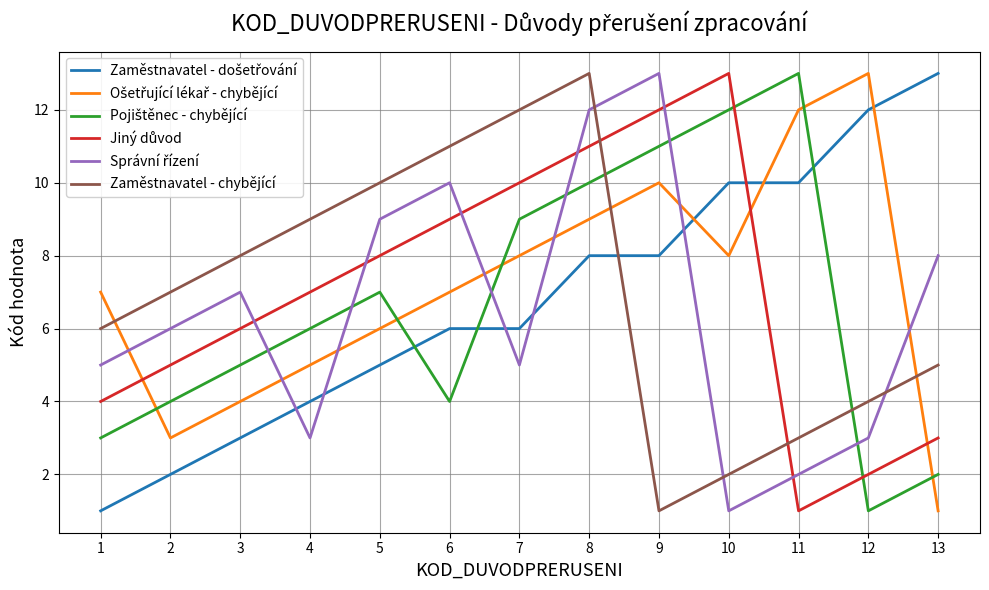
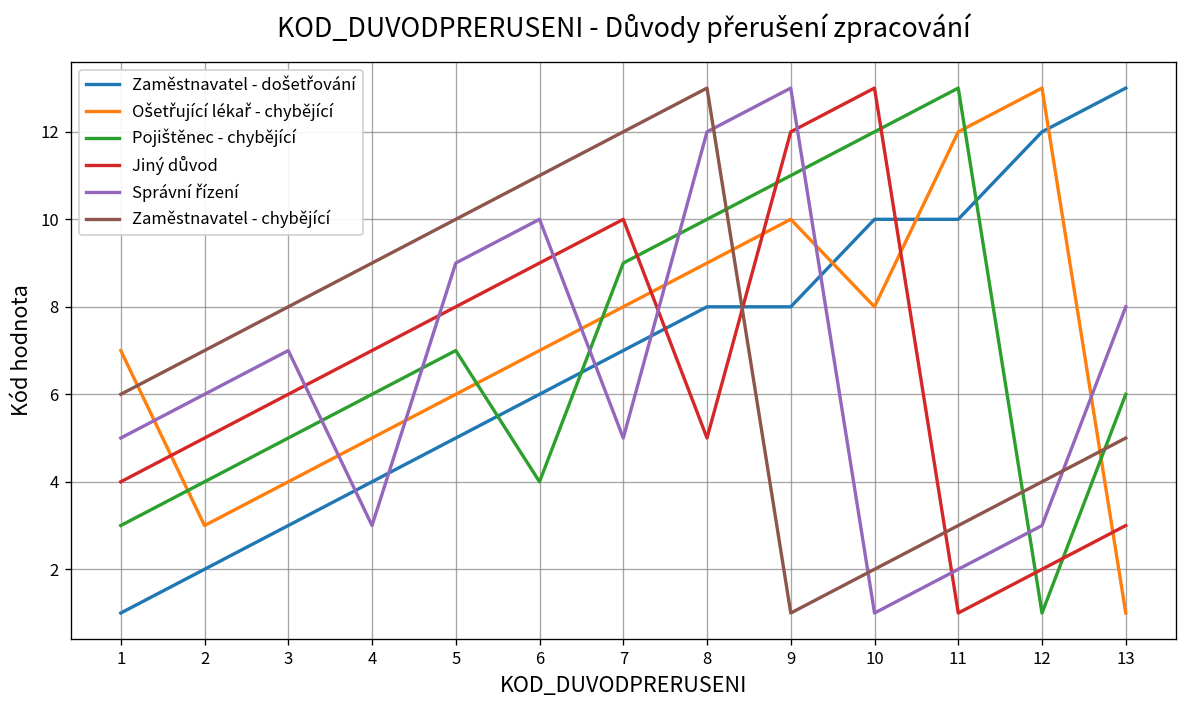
  {
    "Zaměstnavatel - došetřování": {
      "1": 1,
      "2": 2,
      "3": 3,
      "4": 4,
      "5": 5,
      "6": 6,
-     "7": 6,
+     "7": 7,
      "8": 8,
      "9": 8,
      "10": 10,
      "11": 10,
      "12": 12,
      "13": 13
    },
    "Ošetřující lékař - chybějící": {
      "1": 7,
      "2": 3,
      "3": 4,
      "4": 5,
      "5": 6,
      "6": 7,
      "7": 8,
      "8": 9,
      "9": 10,
      "10": 8,
      "11": 12,
      "12": 13,
      "13": 1
    },
    "Pojištěnec - chybějící": {
      "1": 3,
      "2": 4,
      "3": 5,
      "4": 6,
      "5": 7,
      "6": 4,
      "7": 9,
      "8": 10,
      "9": 11,
      "10": 12,
      "11": 13,
      "12": 1,
-     "13": 2
+     "13": 6
    },
    "Jiný důvod": {
      "1": 4,
      "2": 5,
      "3": 6,
      "4": 7,
      "5": 8,
      "6": 9,
      "7": 10,
-     "8": 11,
+     "8": 5,
      "9": 12,
      "10": 13,
      "11": 1,
      "12": 2,
      "13": 3
    },
    "Správní řízení": {
      "1": 5,
      "2": 6,
      "3": 7,
      "4": 3,
      "5": 9,
      "6": 10,
      "7": 5,
      "8": 12,
      "9": 13,
      "10": 1,
      "11": 2,
      "12": 3,
      "13": 8
    },
    "Zaměstnavatel - chybějící": {
      "1": 6,
      "2": 7,
      "3": 8,
      "4": 9,
      "5": 10,
      "6": 11,
      "7": 12,
      "8": 13,
      "9": 1,
      "10": 2,
      "11": 3,
      "12": 4,
      "13": 5
    }
  }
